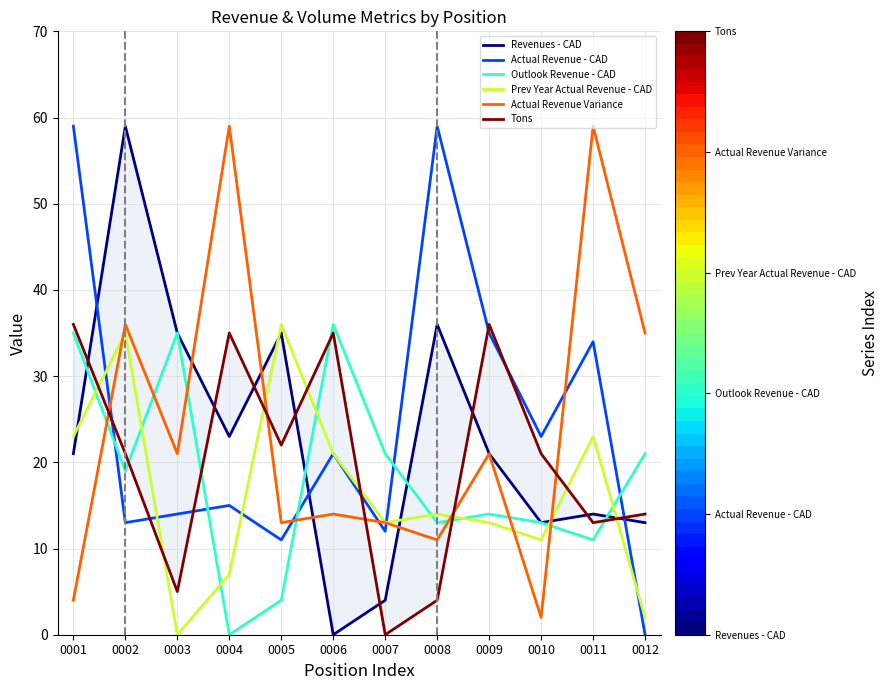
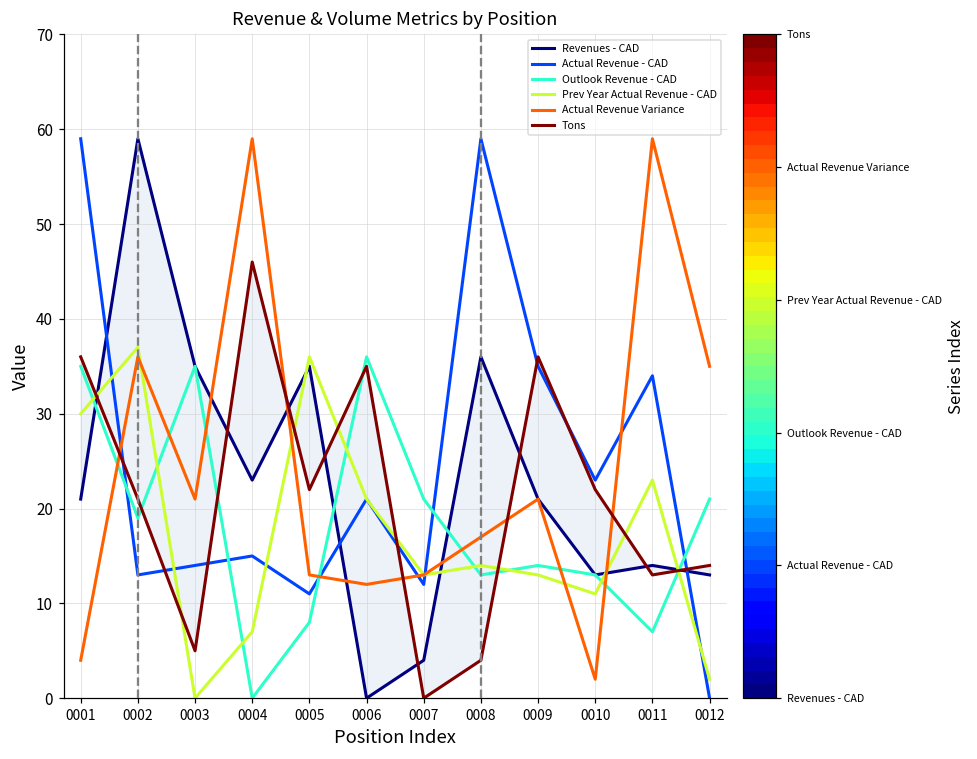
  {
    "Revenues - CAD": {
      "0001": 21,
      "0004": 23,
      "0006": 0,
      "0012": 13
    },
    "Actual Revenue - CAD": {
      "0001": 59,
      "0002": 13,
      "0003": 14,
      "0004": 15,
      "0005": 11,
      "0007": 12,
      "0008": 59,
      "0009": 35,
      "0010": 23,
      "0011": 34,
      "0012": 0
    },
    "Outlook Revenue - CAD": {
      "0001": 35,
      "0002": 19,
      "0004": 0,
-     "0005": 4,
+     "0005": 8,
      "0006": 36,
      "0007": 21,
      "0008": 13,
      "0009": 14,
-     "0011": 11,
+     "0011": 7,
      "0012": 21
    },
    "Prev Year Actual Revenue - CAD": {
-     "0001": 23,
-     "0002": 35,
+     "0001": 30,
+     "0002": 37,
      "0003": 0,
      "0004": 7,
      "0005": 36,
      "0008": 14,
      "0009": 13,
      "0010": 11,
      "0011": 23,
      "0012": 2
    },
    "Actual Revenue Variance": {
      "0001": 4,
      "0002": 36,
      "0003": 21,
      "0004": 59,
      "0005": 13,
-     "0006": 14,
-     "0008": 11,
+     "0006": 12,
+     "0008": 17,
      "0010": 2,
      "0012": 35
    },
    "Tons": {
      "0002": 21,
      "0003": 5,
-     "0004": 35,
+     "0004": 46,
      "0005": 22,
      "0007": 0,
      "0008": 4,
-     "0010": 21,
+     "0010": 22,
      "0011": 13
    }
  }
